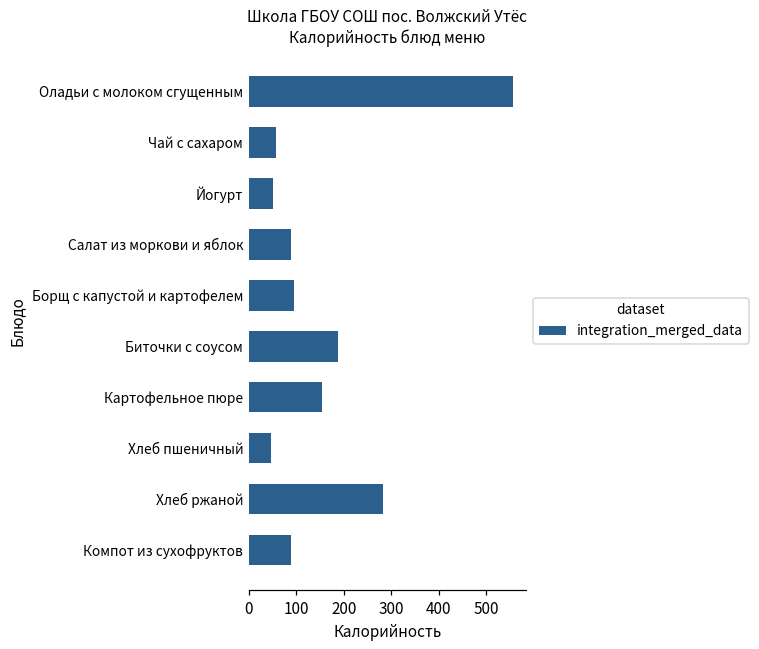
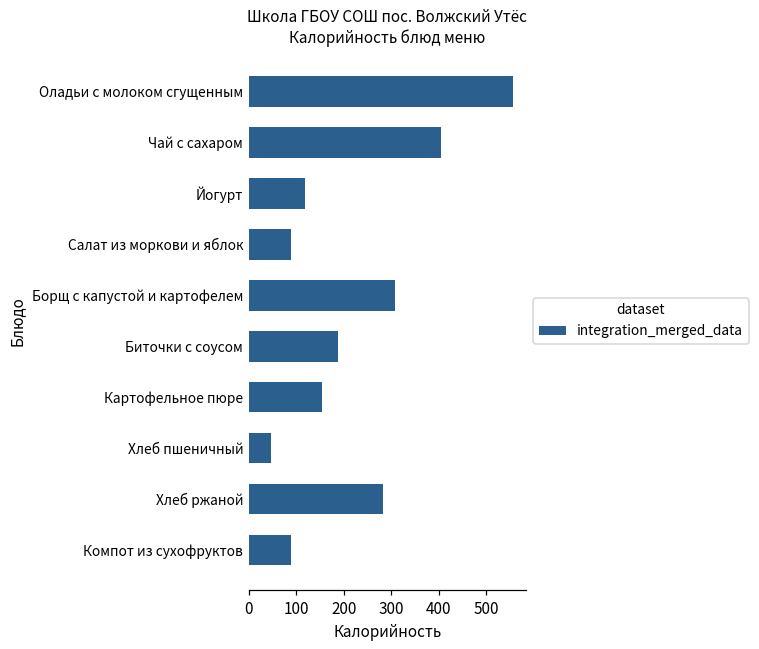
  {
    "Оладьи с молоком сгущенным": 560,
-   "Чай с сахаром": 60,
-   "Йогурт": 50,
+   "Чай с сахаром": 410,
+   "Йогурт": 120,
    "Салат из моркови и яблок": 90,
-   "Борщ с капустой и картофелем": 100,
+   "Борщ с капустой и картофелем": 310,
    "Биточки с соусом": 190,
    "Картофельное пюре": 150,
    "Хлеб пшеничный": 50,
    "Хлеб ржаной": 280,
    "Компот из сухофруктов": 90
  }
